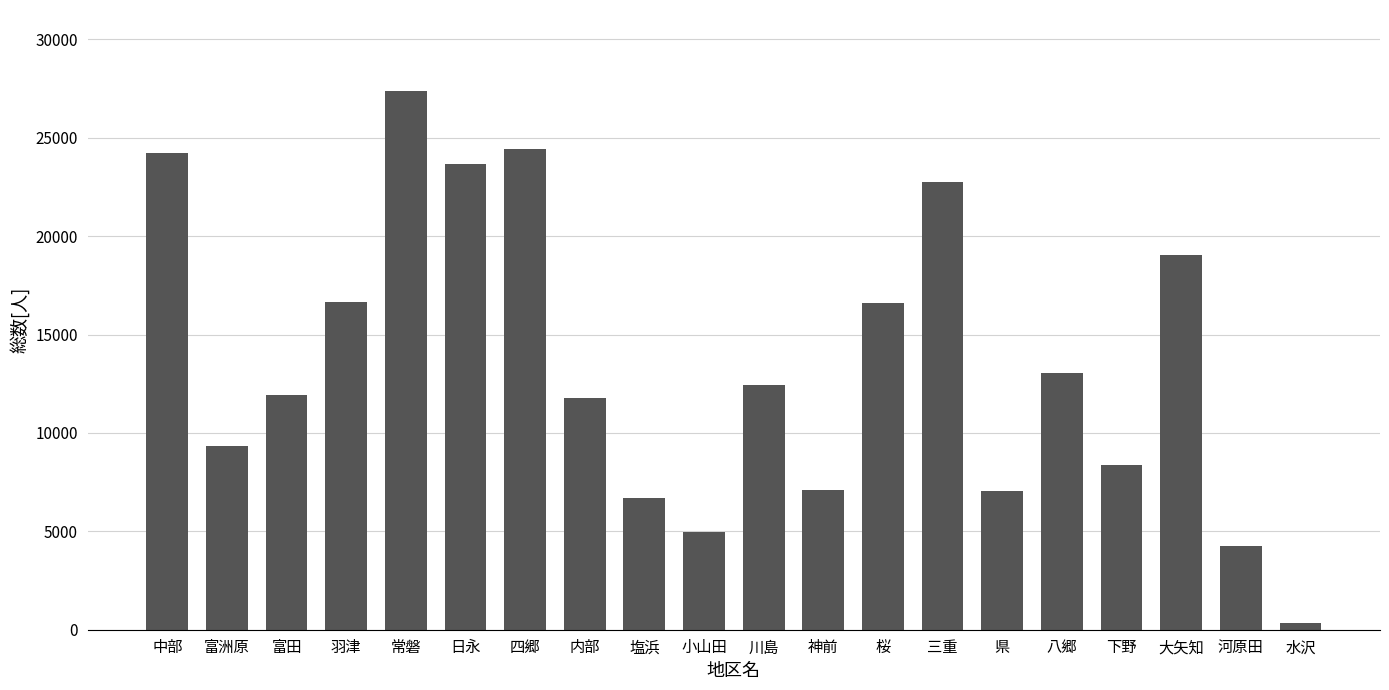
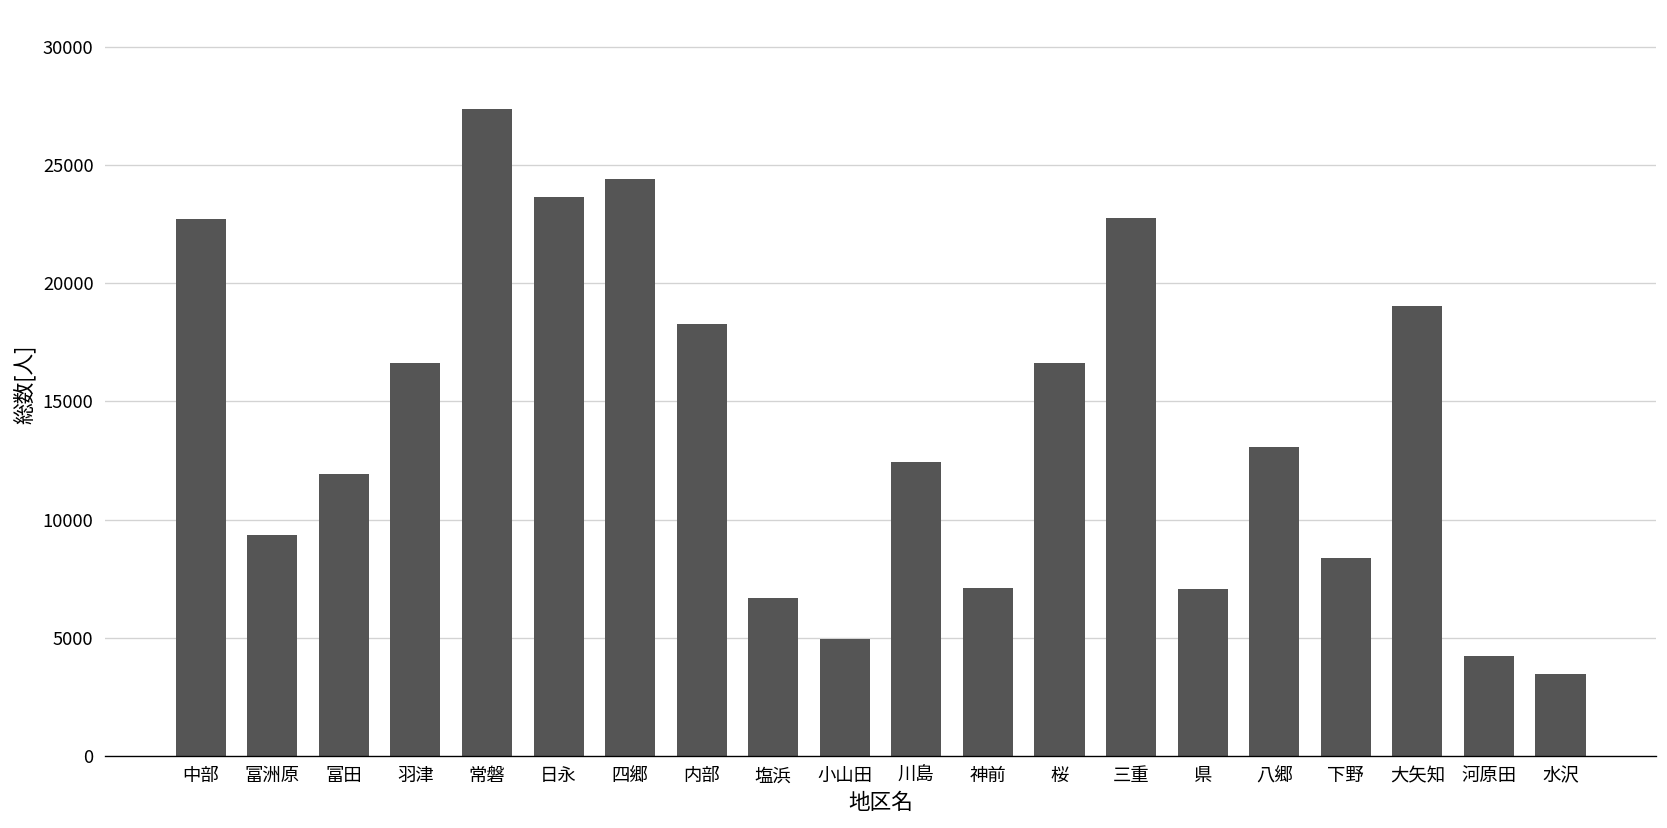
  {
-   "中部": 24200,
+   "中部": 22700,
    "富洲原": 9300,
    "富田": 11900,
    "羽津": 16600,
    "常磐": 27400,
    "日永": 23700,
    "四郷": 24400,
-   "内部": 11800,
+   "内部": 18300,
    "塩浜": 6700,
    "小山田": 4900,
    "川島": 12400,
    "神前": 7100,
    "桜": 16600,
    "三重": 22800,
    "県": 7100,
    "八郷": 13100,
    "下野": 8400,
    "大矢知": 19100,
    "河原田": 4200,
-   "水沢": 400
+   "水沢": 3400
  }
